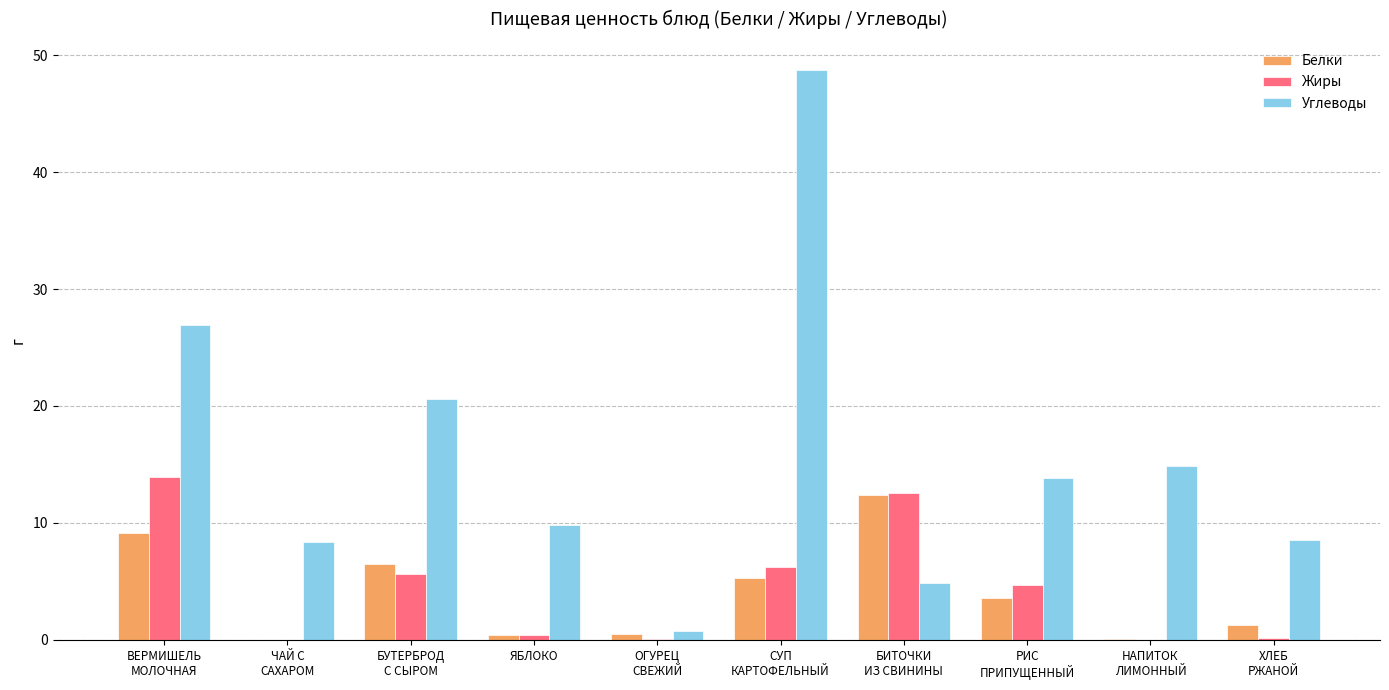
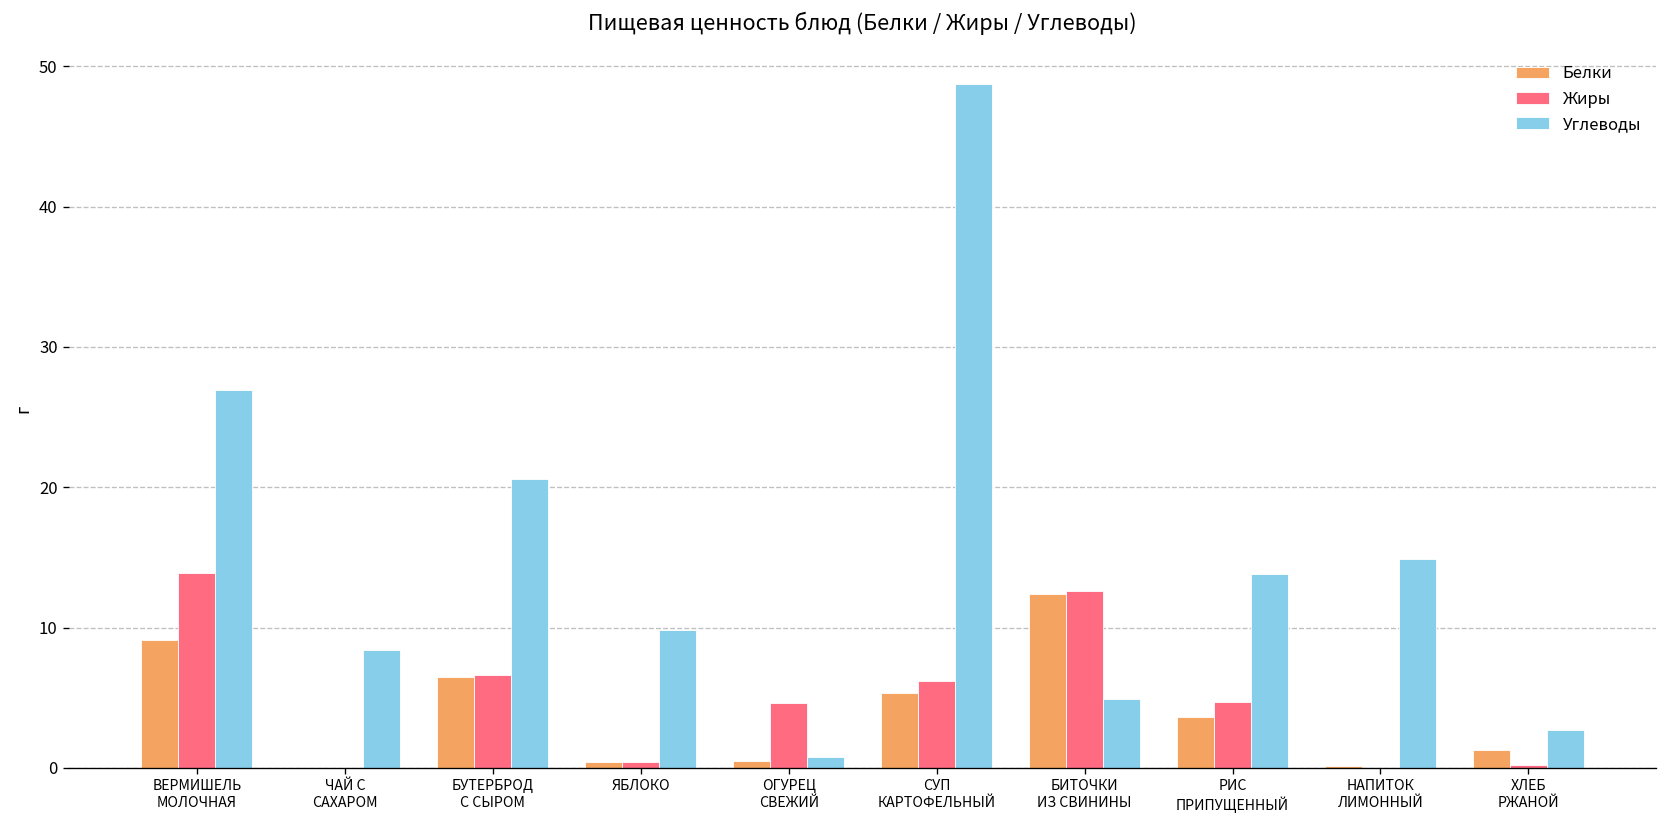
  {
    "Белки": {
      "ВЕРМИШЕЛЬ МОЛОЧНАЯ": 9.1,
      "ЧАЙ С САХАРОМ": 0.0,
      "БУТЕРБРОД С СЫРОМ": 6.5,
      "ЯБЛОКО": 0.4,
      "ОГУРЕЦ СВЕЖИЙ": 0.5,
      "СУП КАРТОФЕЛЬНЫЙ": 5.3,
      "БИТОЧКИ ИЗ СВИНИНЫ": 12.4,
      "РИС ПРИПУЩЕННЫЙ": 3.6,
      "ХЛЕБ РЖАНОЙ": 1.3
    },
    "Жиры": {
      "ВЕРМИШЕЛЬ МОЛОЧНАЯ": 13.9,
      "ЧАЙ С САХАРОМ": 0.0,
-     "БУТЕРБРОД С СЫРОМ": 5.6,
+     "БУТЕРБРОД С СЫРОМ": 6.6,
      "ЯБЛОКО": 0.4,
-     "ОГУРЕЦ СВЕЖИЙ": 0.1,
+     "ОГУРЕЦ СВЕЖИЙ": 4.6,
      "СУП КАРТОФЕЛЬНЫЙ": 6.2,
      "БИТОЧКИ ИЗ СВИНИНЫ": 12.6,
      "РИС ПРИПУЩЕННЫЙ": 4.7,
      "НАПИТОК ЛИМОННЫЙ": 0.0
    },
    "Углеводы": {
      "ВЕРМИШЕЛЬ МОЛОЧНАЯ": 26.9,
      "ЧАЙ С САХАРОМ": 8.4,
      "БУТЕРБРОД С СЫРОМ": 20.6,
      "ЯБЛОКО": 9.8,
      "ОГУРЕЦ СВЕЖИЙ": 0.8,
      "СУП КАРТОФЕЛЬНЫЙ": 48.7,
      "БИТОЧКИ ИЗ СВИНИНЫ": 4.9,
      "РИС ПРИПУЩЕННЫЙ": 13.8,
      "НАПИТОК ЛИМОННЫЙ": 14.9,
-     "ХЛЕБ РЖАНОЙ": 8.5
+     "ХЛЕБ РЖАНОЙ": 2.7
    }
  }
